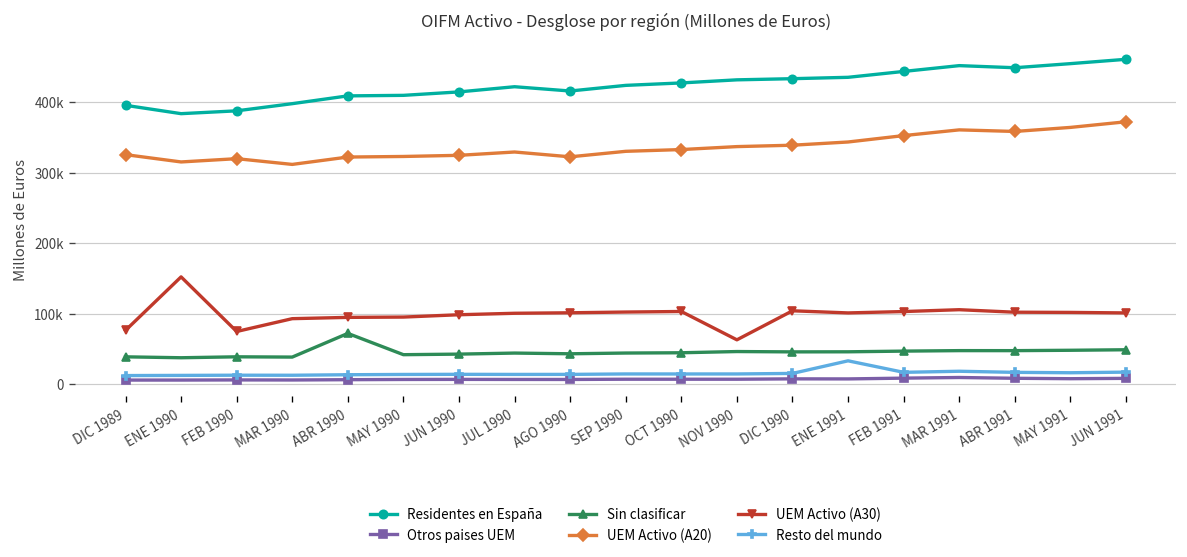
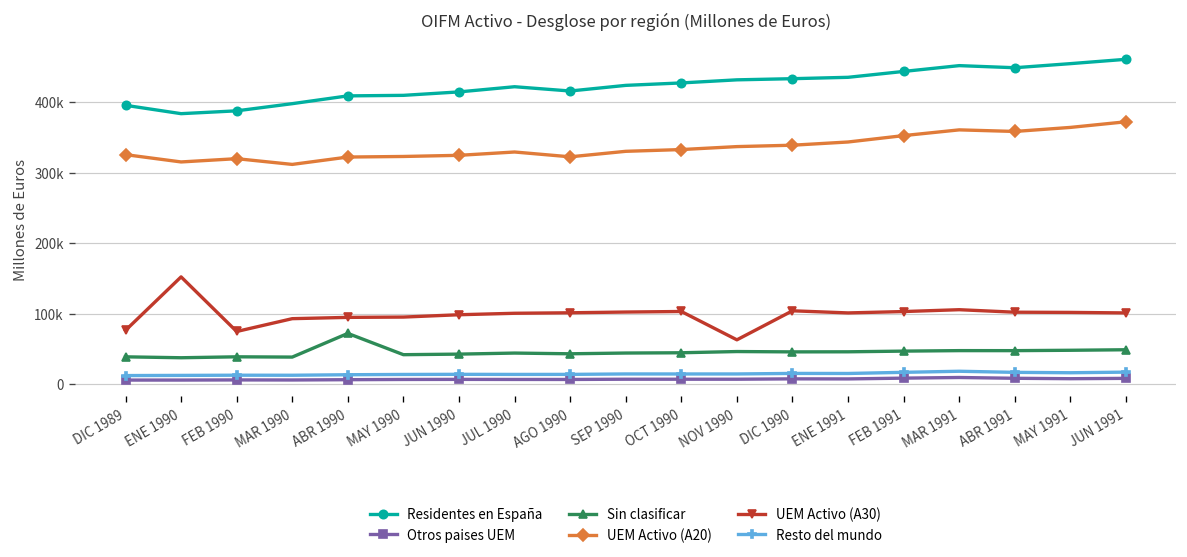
  {
    "Residentes en España": {
      "DIC 1989": 400000,
      "ENE 1990": 380000,
      "FEB 1990": 390000,
      "MAR 1990": 400000,
      "ABR 1990": 410000,
      "MAY 1990": 410000,
      "JUN 1990": 410000,
      "JUL 1990": 420000,
      "AGO 1990": 420000,
      "SEP 1990": 420000,
      "OCT 1990": 430000,
      "NOV 1990": 430000,
      "DIC 1990": 430000,
      "ENE 1991": 440000,
      "FEB 1991": 440000,
      "MAR 1991": 450000,
      "ABR 1991": 450000,
      "MAY 1991": 450000,
      "JUN 1991": 460000
    },
    "Otros paises UEM": {
      "DIC 1989": 10000,
      "ENE 1990": 10000,
      "FEB 1990": 10000,
      "MAR 1990": 10000,
      "ABR 1990": 10000,
      "MAY 1990": 10000,
      "JUN 1990": 10000,
      "JUL 1990": 10000,
      "AGO 1990": 10000,
      "SEP 1990": 10000,
      "OCT 1990": 10000,
      "NOV 1990": 10000,
      "DIC 1990": 10000,
      "ENE 1991": 10000,
      "FEB 1991": 10000,
      "MAR 1991": 10000,
      "ABR 1991": 10000,
      "MAY 1991": 10000,
      "JUN 1991": 10000
    },
    "Sin clasificar": {
      "DIC 1989": 40000,
      "ENE 1990": 40000,
      "FEB 1990": 40000,
      "MAR 1990": 40000,
      "ABR 1990": 70000,
      "MAY 1990": 40000,
      "JUN 1990": 40000,
      "JUL 1990": 40000,
      "AGO 1990": 40000,
      "SEP 1990": 40000,
      "OCT 1990": 40000,
      "NOV 1990": 50000,
      "DIC 1990": 50000,
      "ENE 1991": 50000,
      "FEB 1991": 50000,
      "MAR 1991": 50000,
      "ABR 1991": 50000,
      "MAY 1991": 50000,
      "JUN 1991": 50000
    },
    "UEM Activo (A20)": {
      "DIC 1989": 330000,
      "ENE 1990": 320000,
      "FEB 1990": 320000,
      "MAR 1990": 310000,
      "ABR 1990": 320000,
      "MAY 1990": 320000,
      "JUN 1990": 320000,
      "JUL 1990": 330000,
      "AGO 1990": 320000,
      "SEP 1990": 330000,
      "OCT 1990": 330000,
      "NOV 1990": 340000,
      "DIC 1990": 340000,
      "ENE 1991": 340000,
      "FEB 1991": 350000,
      "MAR 1991": 360000,
      "ABR 1991": 360000,
      "MAY 1991": 360000,
      "JUN 1991": 370000
    },
    "UEM Activo (A30)": {
      "DIC 1989": 80000,
      "ENE 1990": 150000,
      "FEB 1990": 70000,
      "MAR 1990": 90000,
      "ABR 1990": 90000,
      "MAY 1990": 100000,
      "JUN 1990": 100000,
      "JUL 1990": 100000,
      "AGO 1990": 100000,
      "SEP 1990": 100000,
      "OCT 1990": 100000,
      "NOV 1990": 60000,
      "DIC 1990": 100000,
      "ENE 1991": 100000,
      "FEB 1991": 100000,
      "MAR 1991": 110000,
      "ABR 1991": 100000,
      "MAY 1991": 100000,
      "JUN 1991": 100000
    },
    "Resto del mundo": {
      "DIC 1989": 10000,
      "ENE 1990": 10000,
      "FEB 1990": 10000,
      "MAR 1990": 10000,
      "ABR 1990": 10000,
      "MAY 1990": 10000,
      "JUN 1990": 10000,
      "JUL 1990": 10000,
      "AGO 1990": 10000,
      "SEP 1990": 10000,
      "OCT 1990": 10000,
      "NOV 1990": 10000,
      "DIC 1990": 20000,
-     "ENE 1991": 30000,
+     "ENE 1991": 20000,
      "FEB 1991": 20000,
      "MAR 1991": 20000,
      "ABR 1991": 20000,
      "MAY 1991": 20000,
      "JUN 1991": 20000
    }
  }
